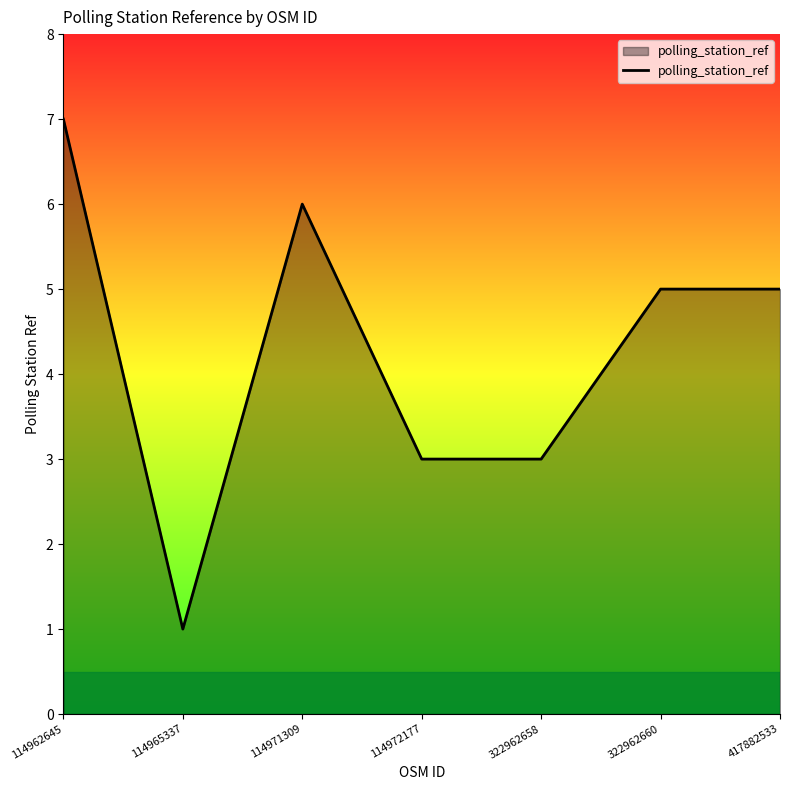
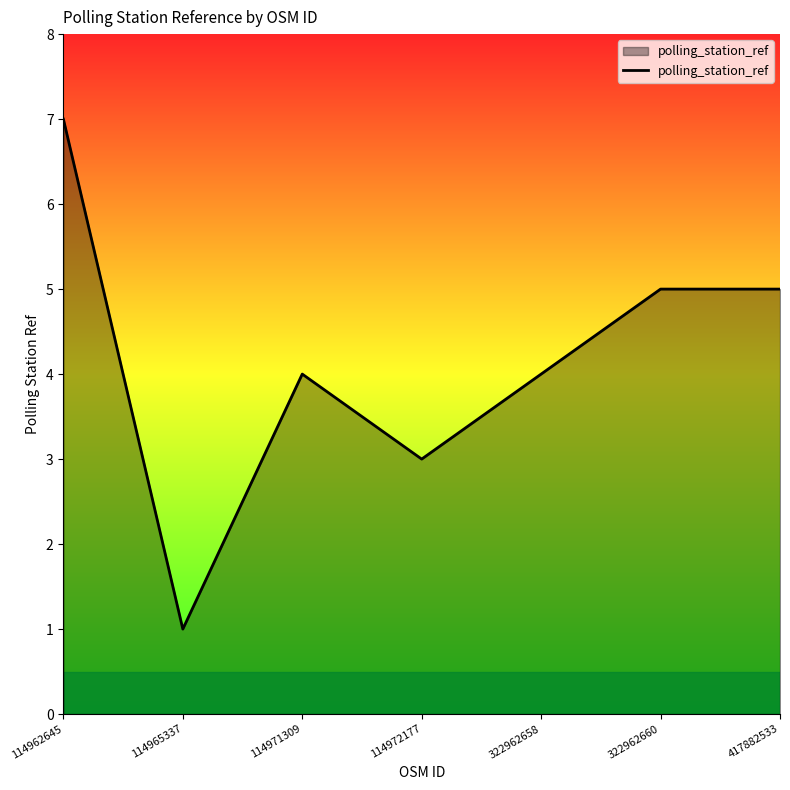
  {
    "114962645": 7,
    "114965337": 1,
-   "114971309": 6,
+   "114971309": 4,
    "114972177": 3,
-   "322962658": 3,
+   "322962658": 4,
    "322962660": 5,
    "417882533": 5
  }
